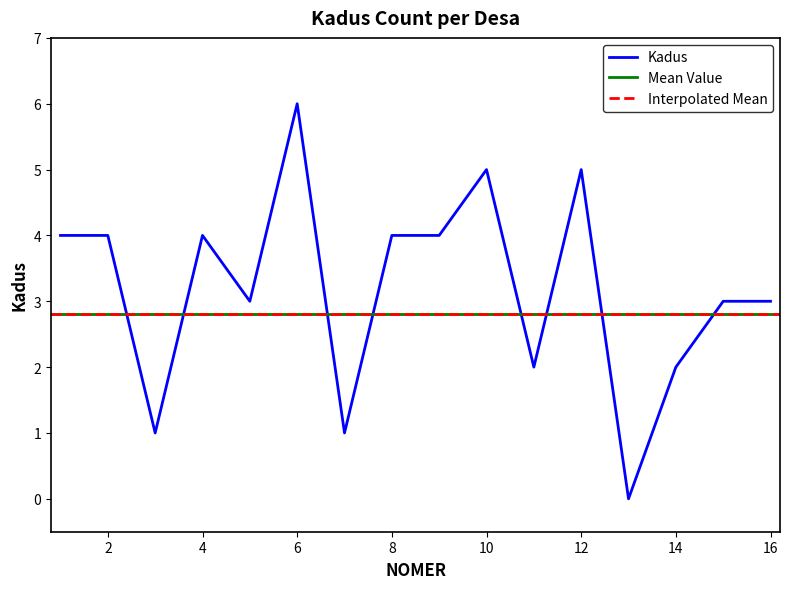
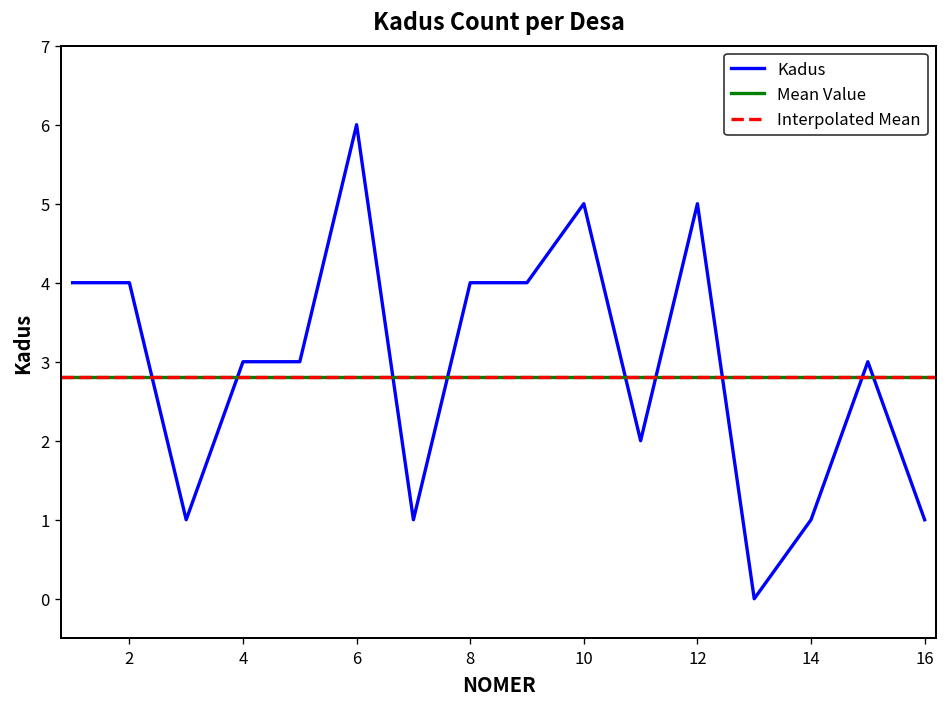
  {
    "2": 4,
-   "4": 4,
+   "4": 3,
    "6": 6,
    "8": 4,
    "10": 5,
    "12": 5,
-   "14": 2,
-   "16": 3
+   "14": 1,
+   "16": 1
  }
